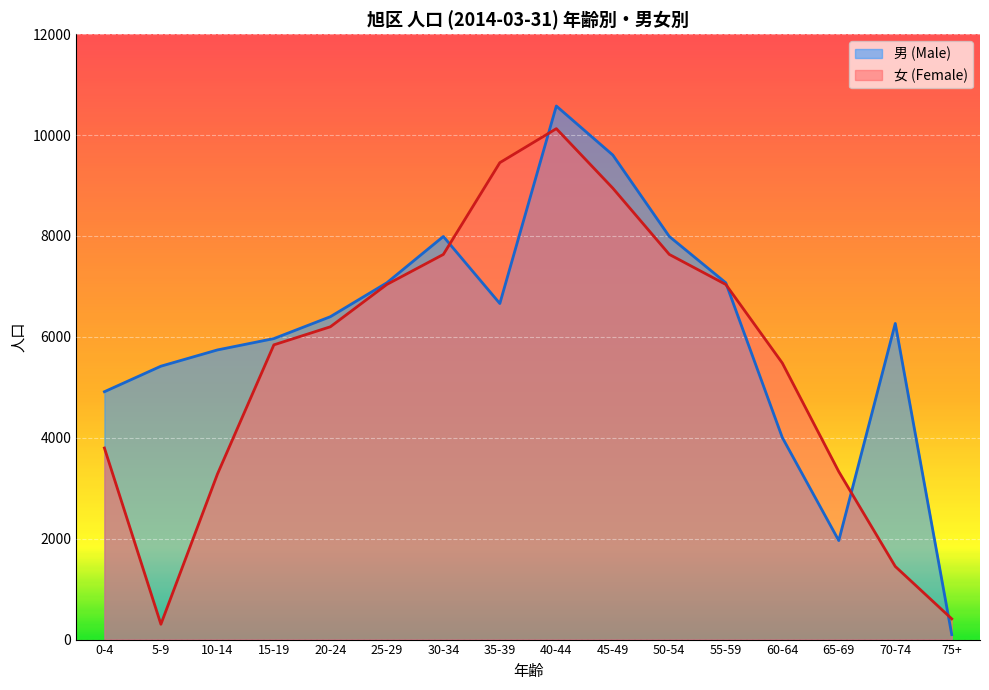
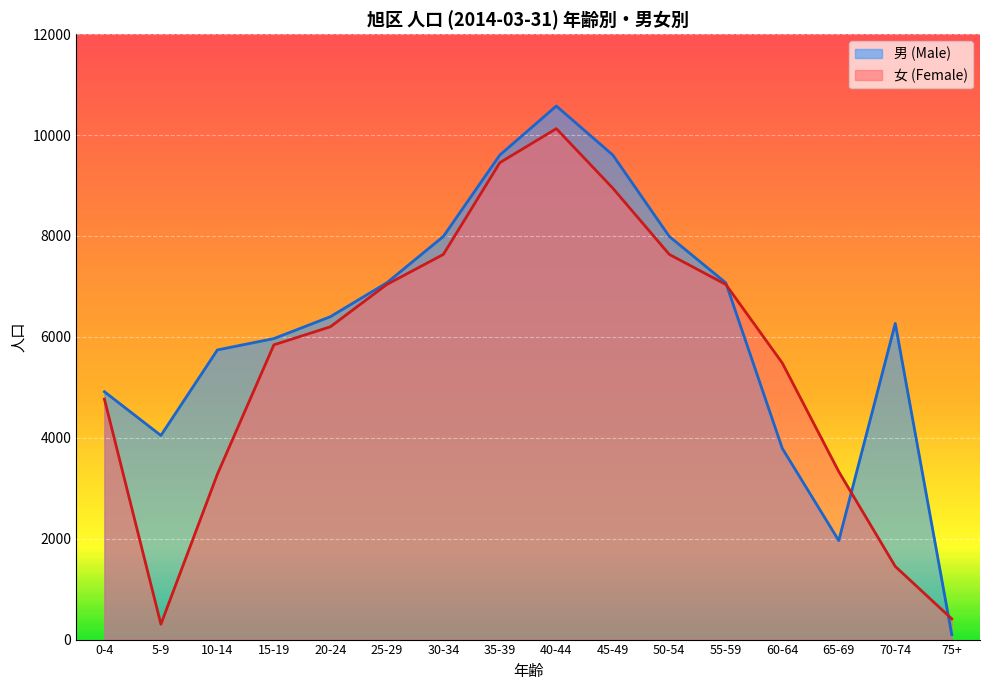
  {
    "男 (Male)": {
      "0-4": 4900,
-     "5-9": 5400,
+     "5-9": 4000,
      "10-14": 5700,
      "15-19": 6000,
      "20-24": 6400,
      "30-34": 8000,
-     "35-39": 6700,
+     "35-39": 9600,
      "40-44": 10600,
      "45-49": 9600,
      "50-54": 8000,
-     "60-64": 4000,
+     "60-64": 3800,
      "65-69": 2000,
      "70-74": 6300,
      "75+": 100
    },
    "女 (Female)": {
-     "0-4": 3800,
+     "0-4": 4800,
      "5-9": 300,
      "10-14": 3300,
      "15-19": 5800,
      "20-24": 6200,
      "30-34": 7600,
      "35-39": 9500,
      "40-44": 10100,
      "45-49": 8900,
      "50-54": 7600,
      "60-64": 5500,
      "65-69": 3300,
      "70-74": 1500,
      "75+": 400
    }
  }
